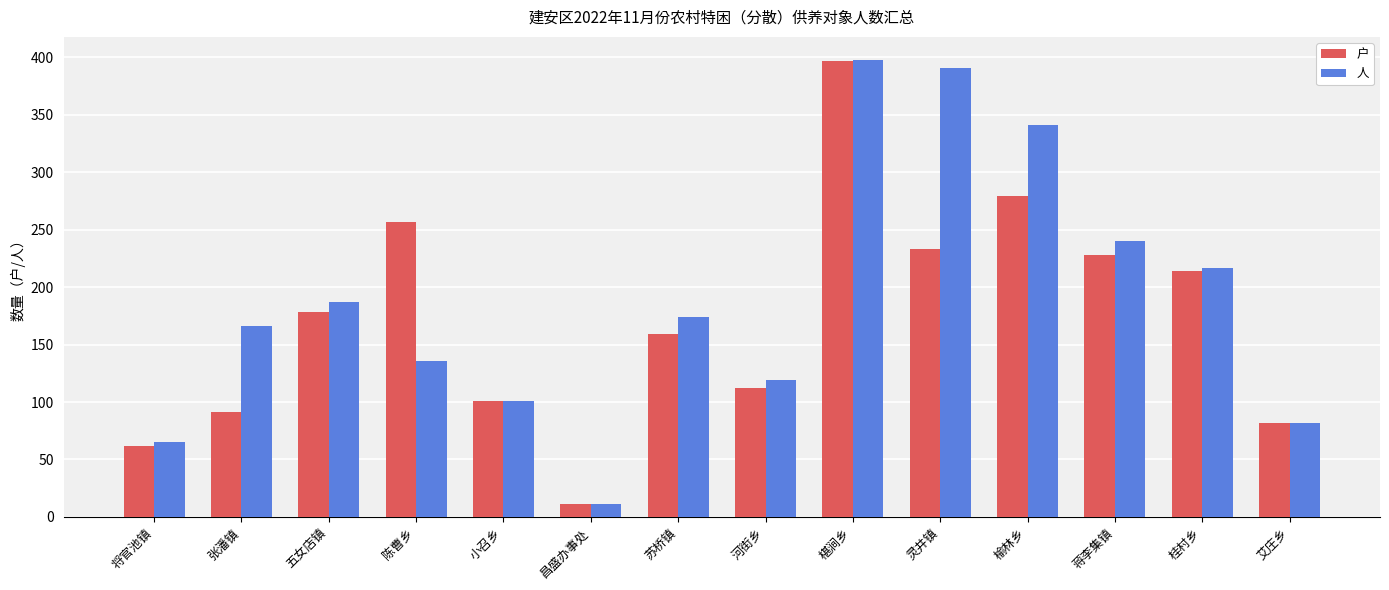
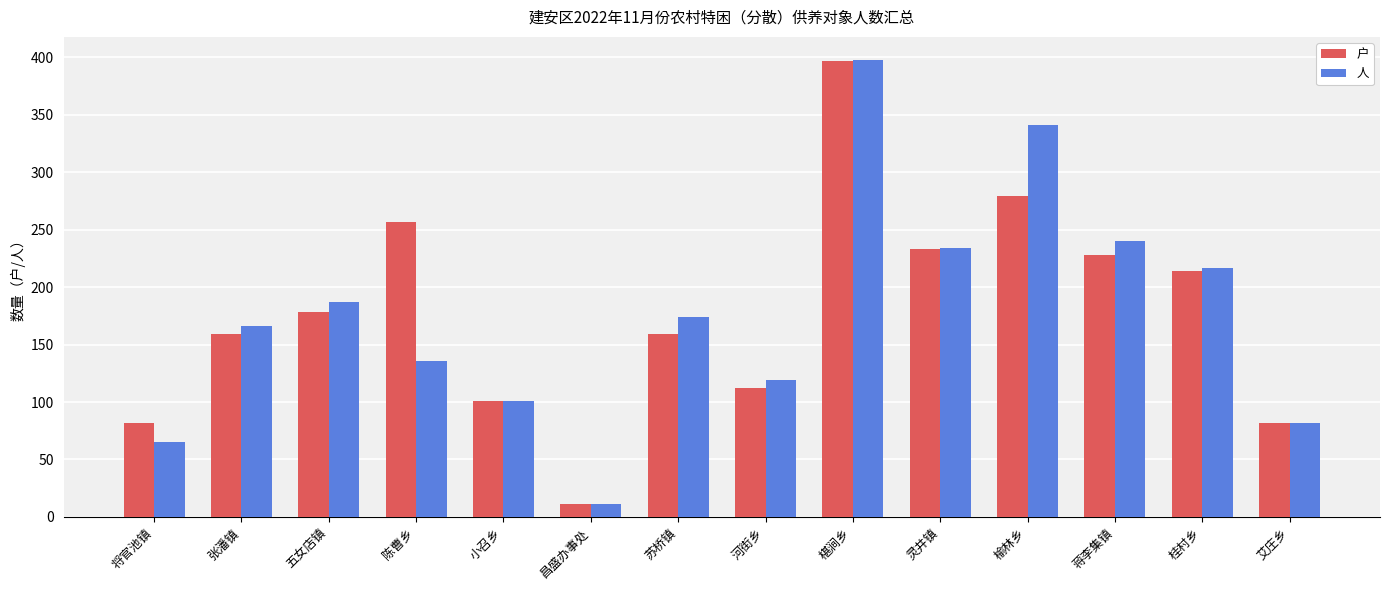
  {
    "户": {
-     "将官池镇": 62,
-     "张潘镇": 91,
+     "将官池镇": 82,
+     "张潘镇": 159,
      "五女店镇": 178,
      "陈曹乡": 257,
      "小召乡": 101,
      "昌盛办事处": 11,
      "苏桥镇": 159,
      "河街乡": 112,
      "椹涧乡": 397,
      "灵井镇": 233,
      "榆林乡": 279,
      "蒋李集镇": 228,
      "桂村乡": 214,
      "艾庄乡": 82
    },
    "人": {
      "将官池镇": 65,
      "张潘镇": 166,
      "五女店镇": 187,
      "陈曹乡": 136,
      "小召乡": 101,
      "昌盛办事处": 11,
      "苏桥镇": 174,
      "河街乡": 119,
      "椹涧乡": 398,
-     "灵井镇": 391,
+     "灵井镇": 234,
      "榆林乡": 341,
      "蒋李集镇": 240,
      "桂村乡": 217,
      "艾庄乡": 82
    }
  }
